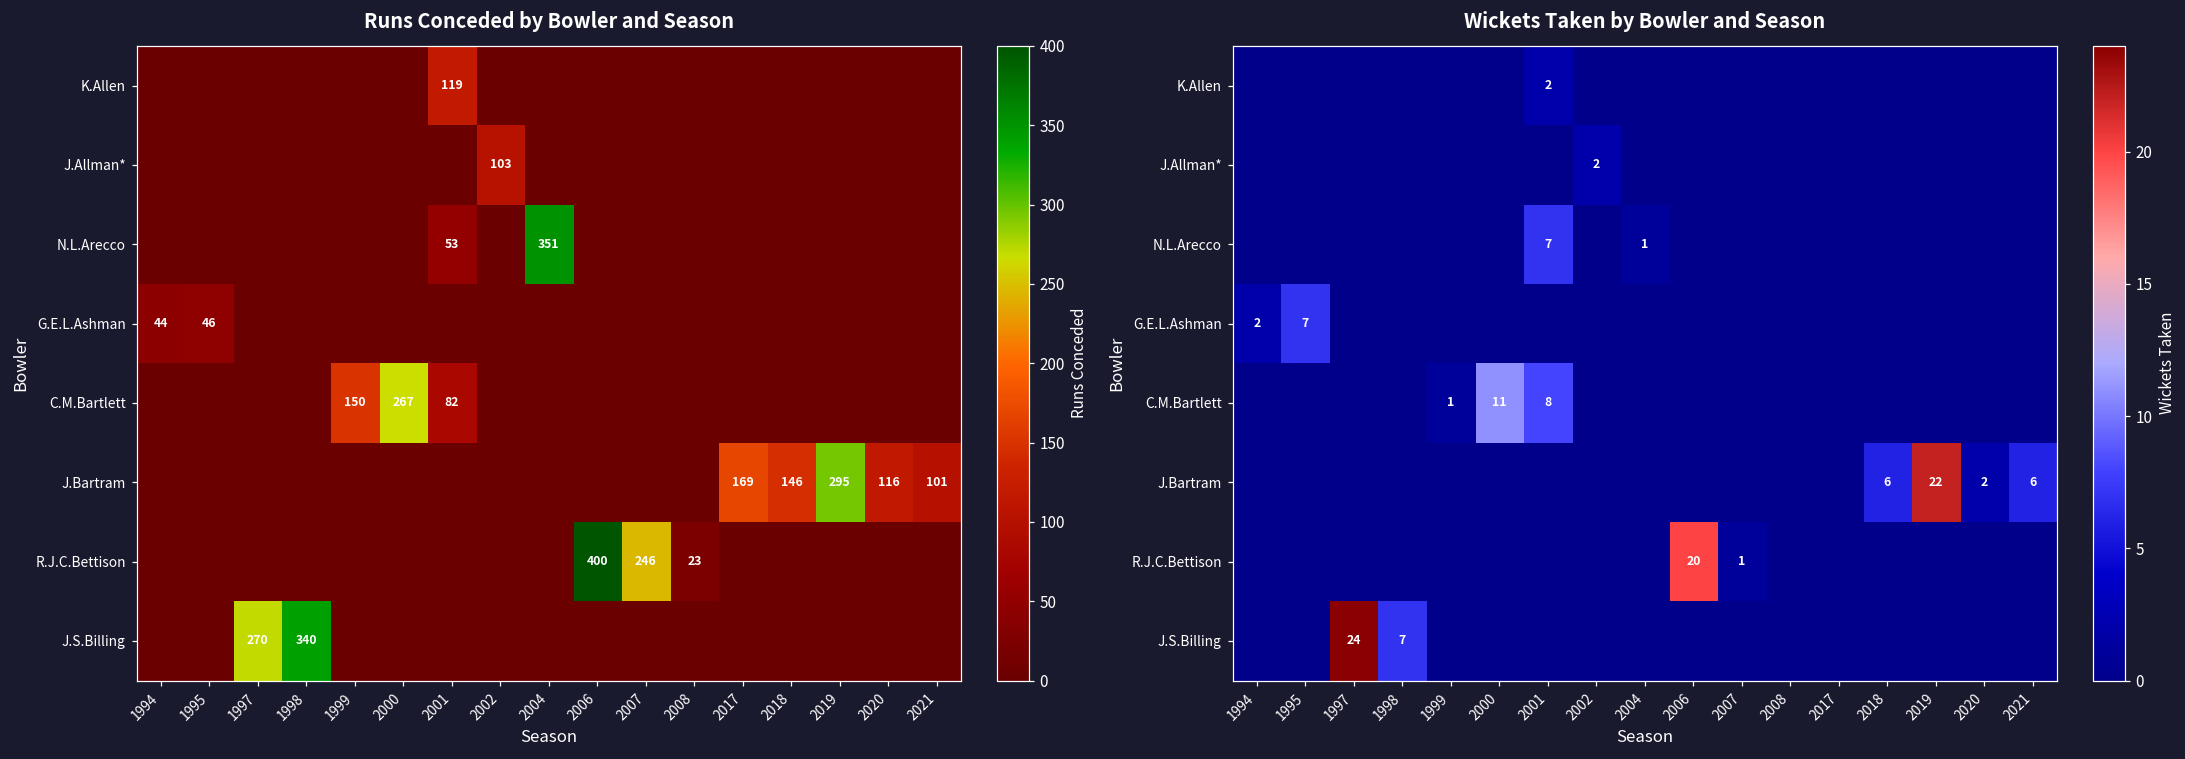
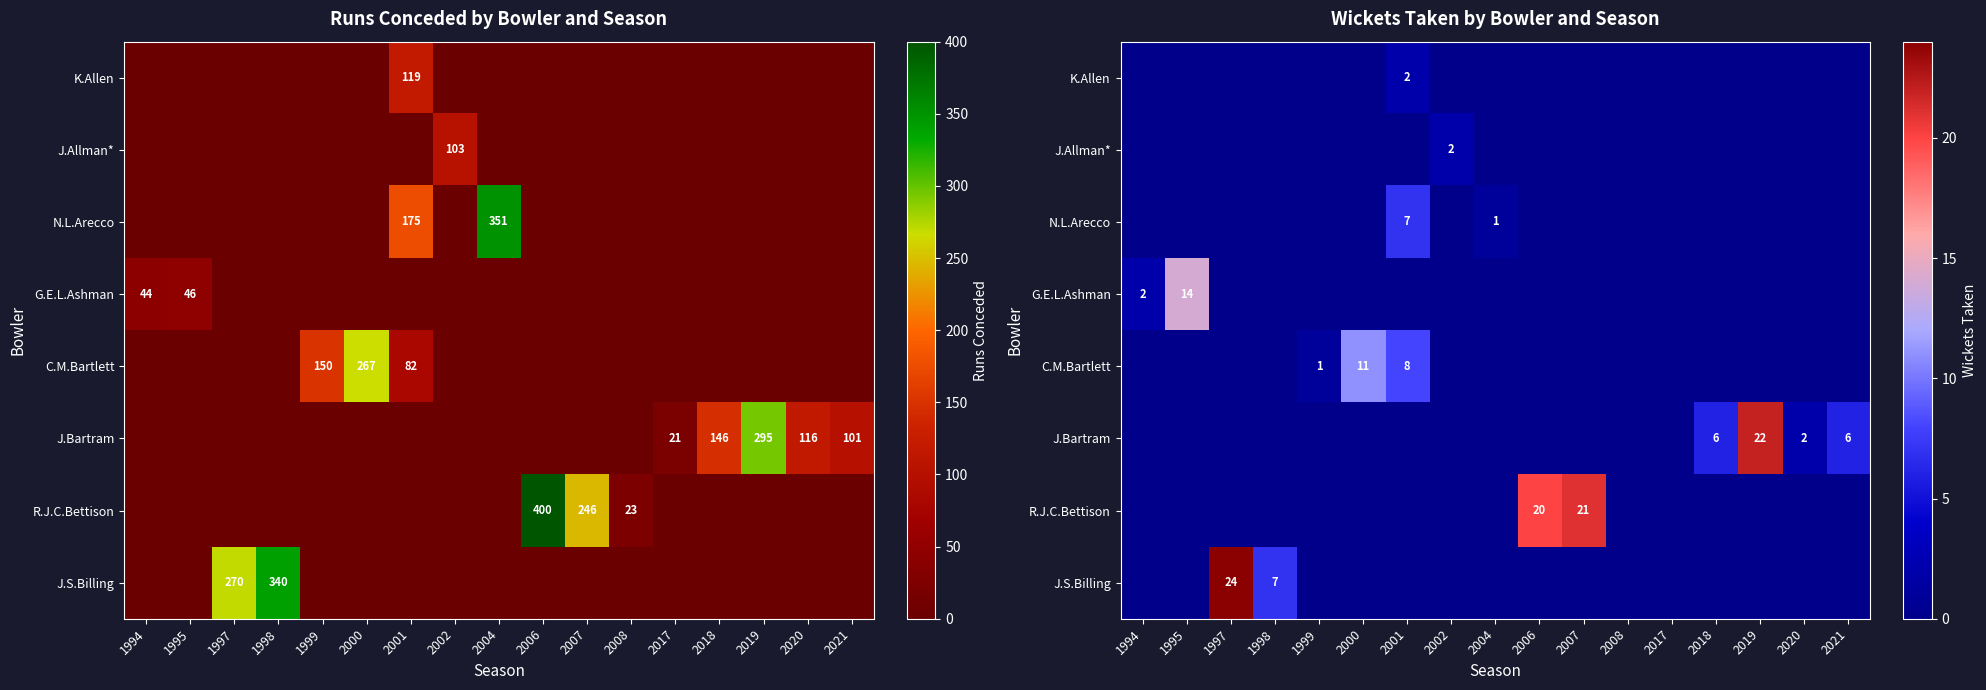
  {
    "Runs Conceded by Bowler and Season": {
      "K.Allen": {
        "2001": 119
      },
      "J.Allman*": {
        "2002": 103
      },
      "N.L.Arecco": {
-       "2001": 53,
+       "2001": 175,
        "2004": 351
      },
      "G.E.L.Ashman": {
        "1994": 44,
        "1995": 46
      },
      "C.M.Bartlett": {
        "1999": 150,
        "2000": 267,
        "2001": 82
      },
      "J.Bartram": {
-       "2017": 169,
+       "2017": 21,
        "2018": 146,
        "2019": 295,
        "2020": 116,
        "2021": 101
      },
      "R.J.C.Bettison": {
        "2006": 400,
        "2007": 246,
        "2008": 23
      },
      "J.S.Billing": {
        "1997": 270,
        "1998": 340
      }
    },
    "Wickets Taken by Bowler and Season": {
      "K.Allen": {
        "2001": 2
      },
      "J.Allman*": {
        "2002": 2
      },
      "N.L.Arecco": {
        "2001": 7,
        "2004": 1
      },
      "G.E.L.Ashman": {
        "1994": 2,
-       "1995": 7
+       "1995": 14
      },
      "C.M.Bartlett": {
        "1999": 1,
        "2000": 11,
        "2001": 8
      },
      "J.Bartram": {
        "2018": 6,
        "2019": 22,
        "2020": 2,
        "2021": 6
      },
      "R.J.C.Bettison": {
        "2006": 20,
-       "2007": 1
+       "2007": 21
      },
      "J.S.Billing": {
        "1997": 24,
        "1998": 7
      }
    }
  }
